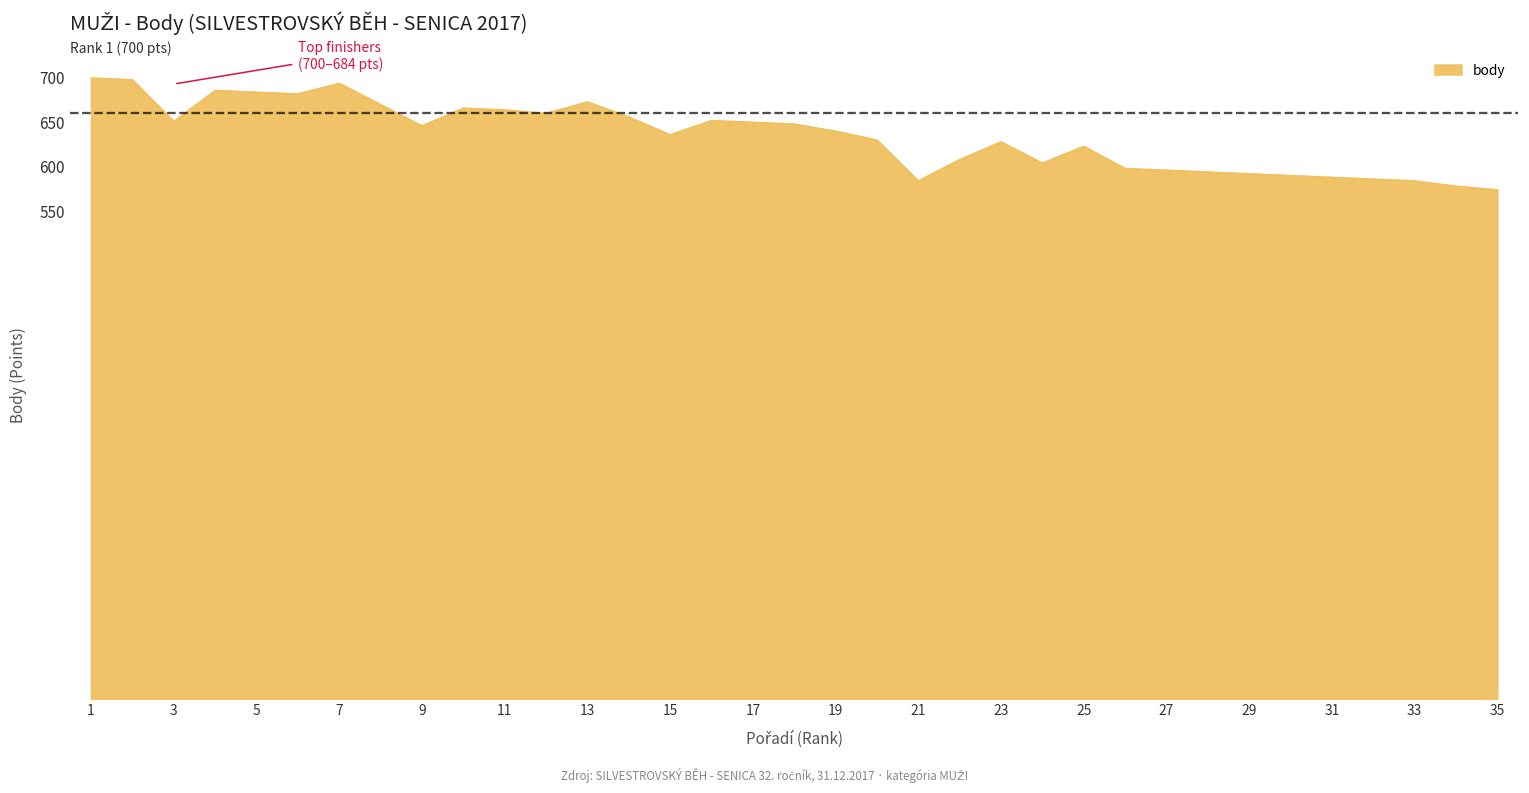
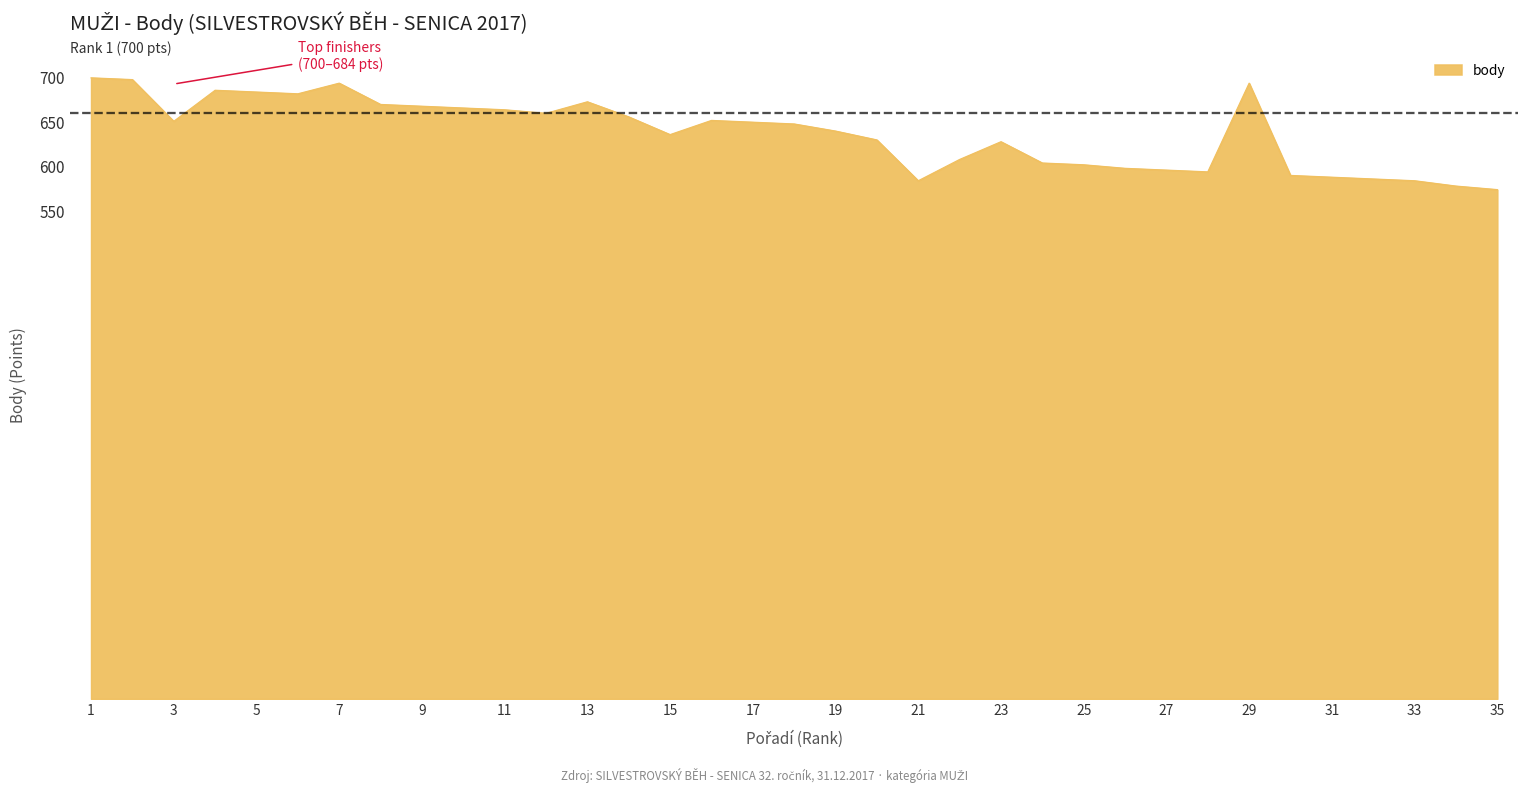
  {
    "3": 650,
-   "9": 650,
+   "9": 670,
    "11": 660,
    "13": 670,
    "15": 640,
    "17": 650,
    "19": 640,
    "21": 580,
    "23": 630,
-   "25": 620,
+   "25": 600,
    "27": 600,
-   "29": 590,
+   "29": 690,
    "31": 590,
    "33": 580,
    "35": 570
  }
